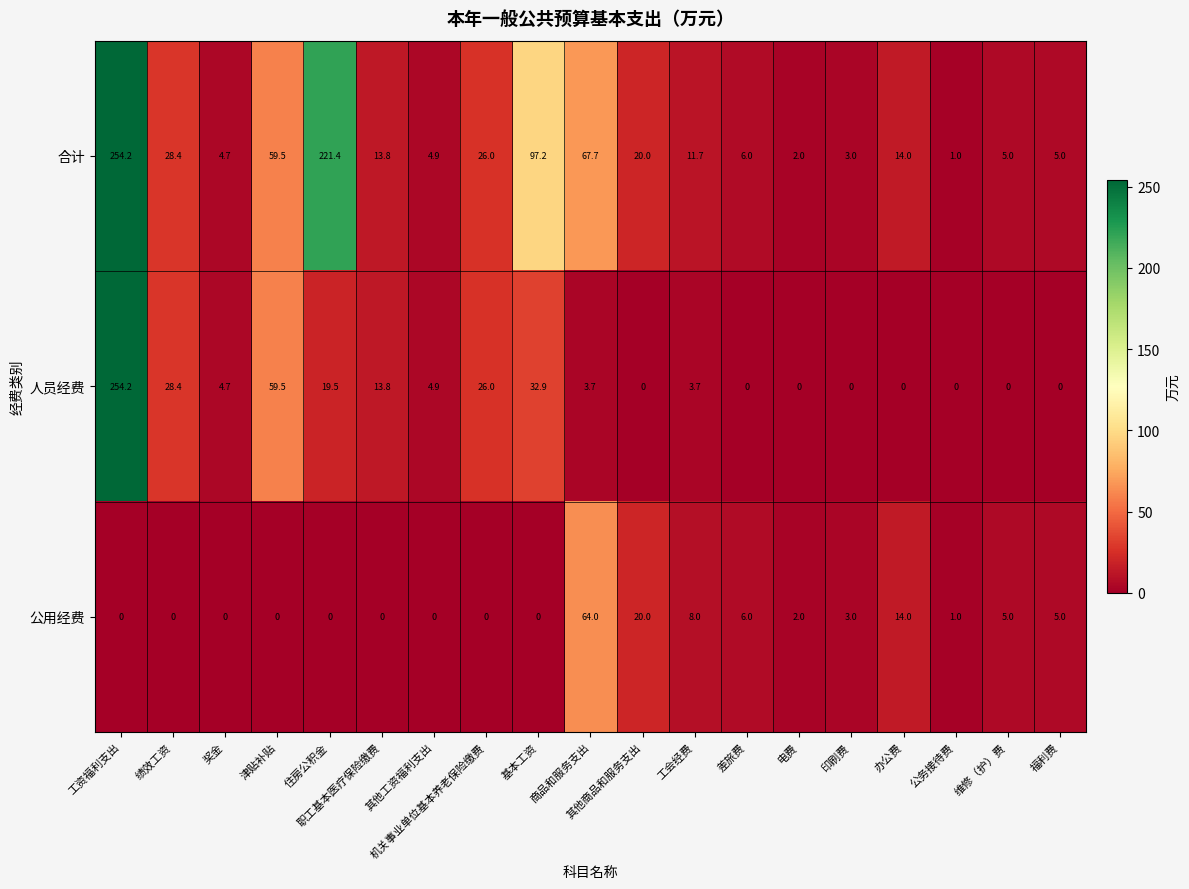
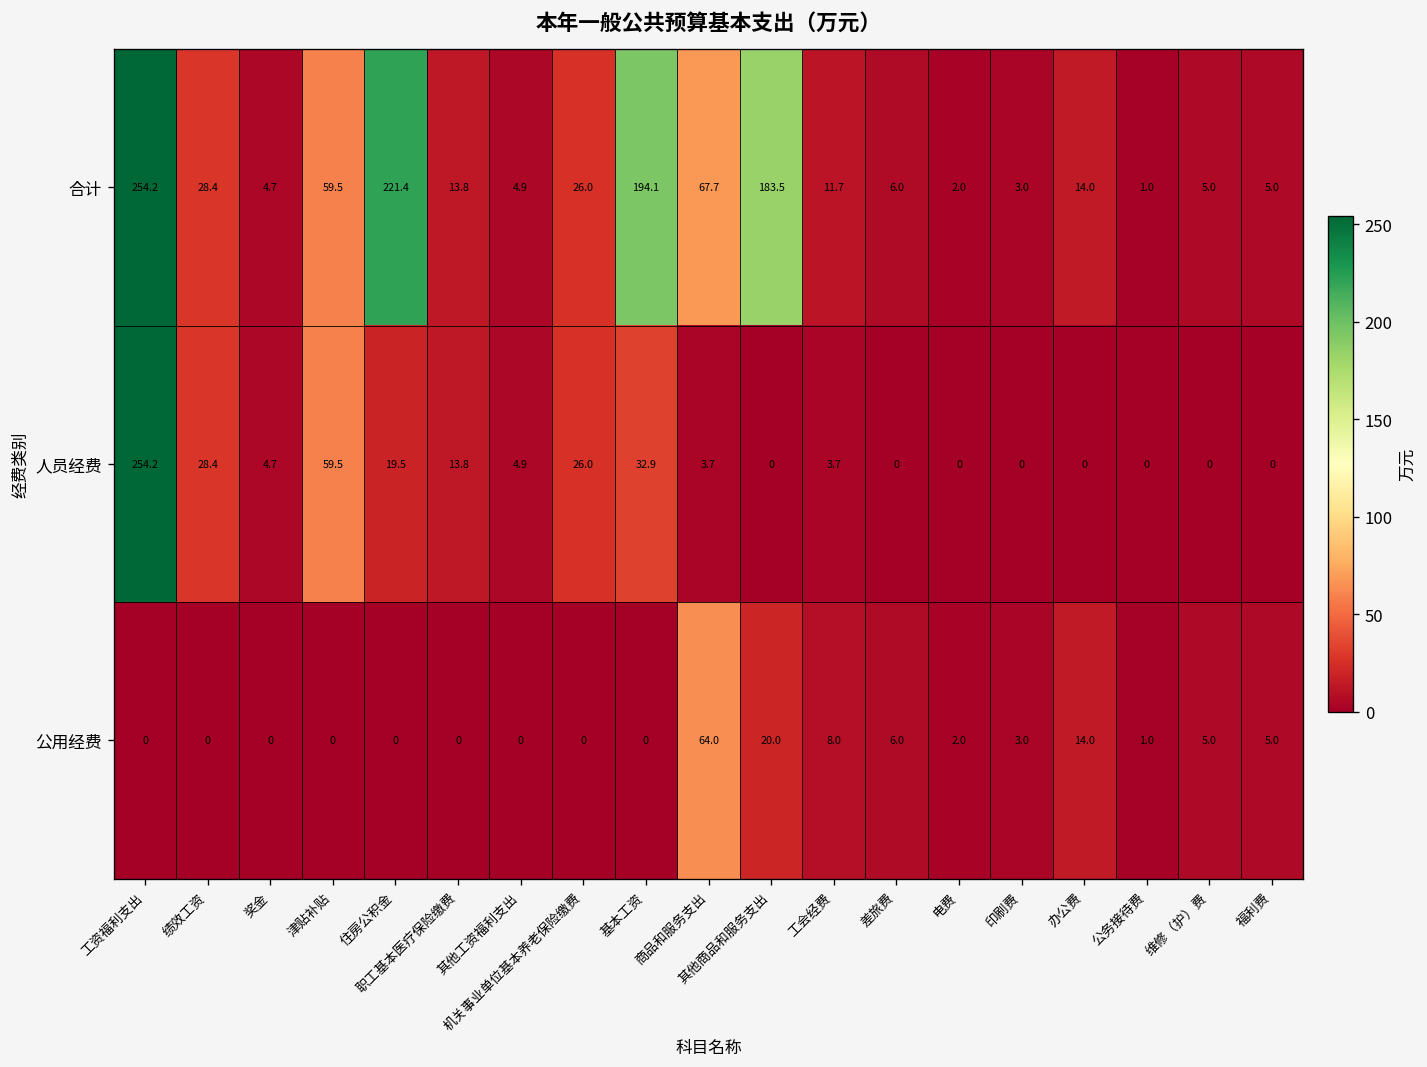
  {
    "合计": {
      "工资福利支出": 254.2,
      "绩效工资": 28.4,
      "奖金": 4.7,
      "津贴补贴": 59.5,
      "住房公积金": 221.4,
      "职工基本医疗保险缴费": 13.8,
      "其他工资福利支出": 4.9,
      "机关事业单位基本养老保险缴费": 26.0,
-     "基本工资": 97.2,
+     "基本工资": 194.1,
      "商品和服务支出": 67.7,
-     "其他商品和服务支出": 20.0,
+     "其他商品和服务支出": 183.5,
      "工会经费": 11.7,
      "差旅费": 6.0,
      "电费": 2.0,
      "印刷费": 3.0,
      "办公费": 14.0,
      "公务接待费": 1.0,
      "维修（护）费": 5.0,
      "福利费": 5.0
    },
    "人员经费": {
      "工资福利支出": 254.2,
      "绩效工资": 28.4,
      "奖金": 4.7,
      "津贴补贴": 59.5,
      "住房公积金": 19.5,
      "职工基本医疗保险缴费": 13.8,
      "其他工资福利支出": 4.9,
      "机关事业单位基本养老保险缴费": 26.0,
      "基本工资": 32.9,
      "商品和服务支出": 3.7,
      "其他商品和服务支出": 0,
      "工会经费": 3.7,
      "差旅费": 0,
      "电费": 0,
      "印刷费": 0,
      "办公费": 0,
      "公务接待费": 0,
      "维修（护）费": 0,
      "福利费": 0
    },
    "公用经费": {
      "工资福利支出": 0,
      "绩效工资": 0,
      "奖金": 0,
      "津贴补贴": 0,
      "住房公积金": 0,
      "职工基本医疗保险缴费": 0,
      "其他工资福利支出": 0,
      "机关事业单位基本养老保险缴费": 0,
      "基本工资": 0,
      "商品和服务支出": 64.0,
      "其他商品和服务支出": 20.0,
      "工会经费": 8.0,
      "差旅费": 6.0,
      "电费": 2.0,
      "印刷费": 3.0,
      "办公费": 14.0,
      "公务接待费": 1.0,
      "维修（护）费": 5.0,
      "福利费": 5.0
    }
  }
